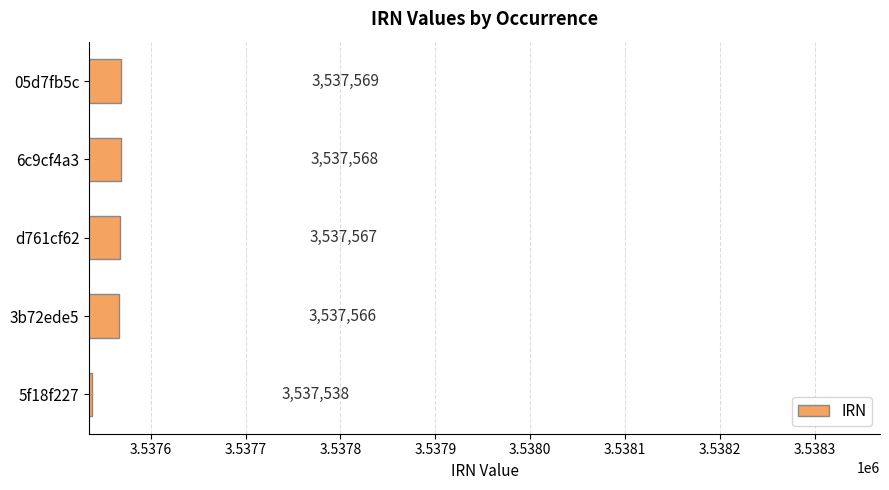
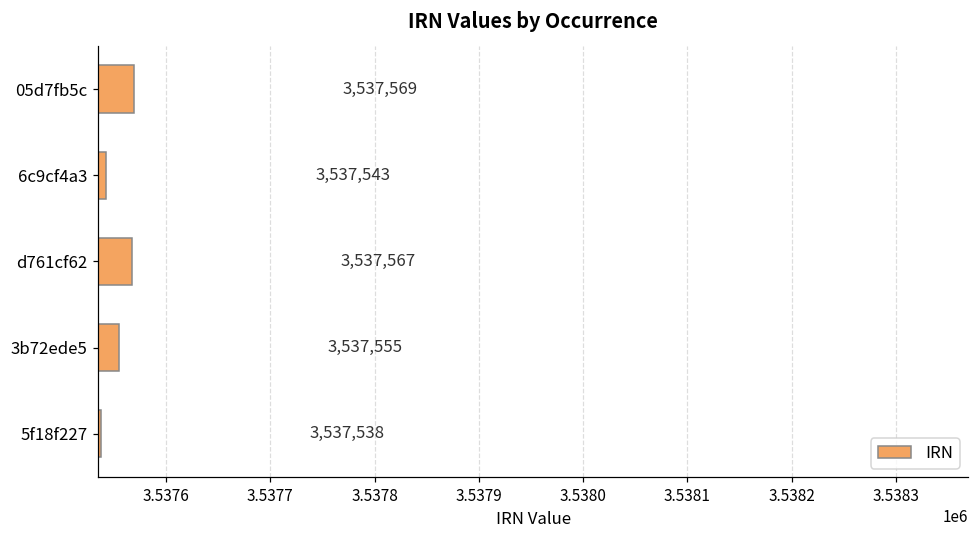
  {
-   "6c9cf4a3": "3,537,568",
-   "3b72ede5": "3,537,566"
+   "6c9cf4a3": "3,537,543",
+   "3b72ede5": "3,537,555"
  }
